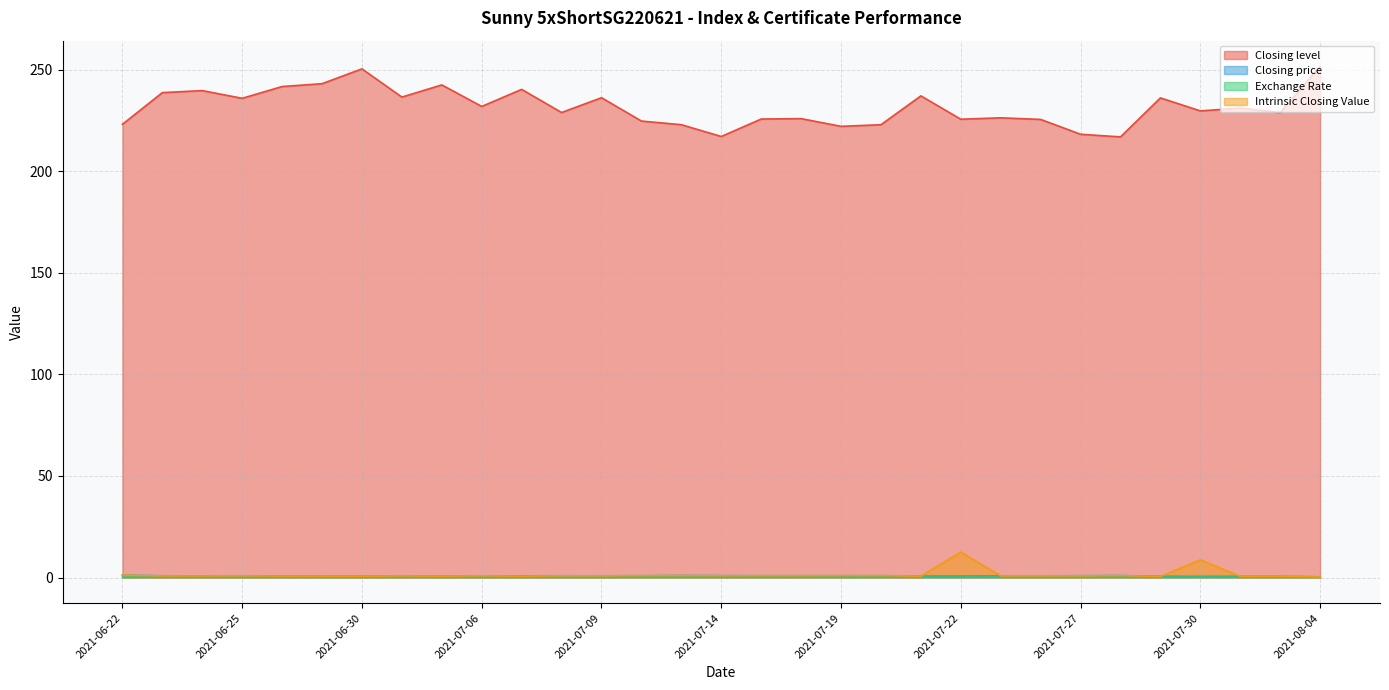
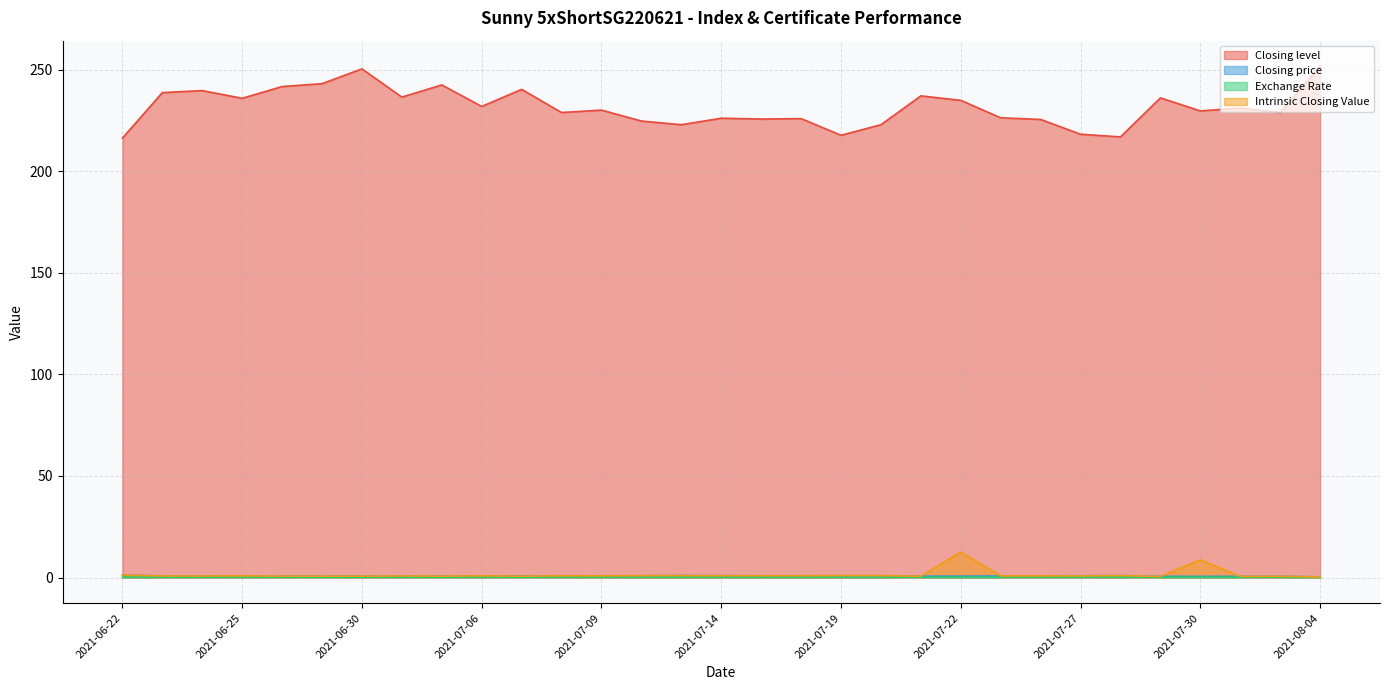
  {
    "Closing level": {
-     "2021-06-22": 223,
+     "2021-06-22": 216,
      "2021-06-25": 236,
      "2021-06-30": 251,
      "2021-07-06": 232,
-     "2021-07-09": 236,
-     "2021-07-14": 217,
-     "2021-07-19": 222,
-     "2021-07-22": 226,
+     "2021-07-09": 230,
+     "2021-07-14": 226,
+     "2021-07-19": 218,
+     "2021-07-22": 235,
      "2021-07-27": 218,
      "2021-07-30": 230
    },
    "Intrinsic Closing Value": {
      "2021-07-22": 13,
      "2021-07-30": 9
    }
  }
